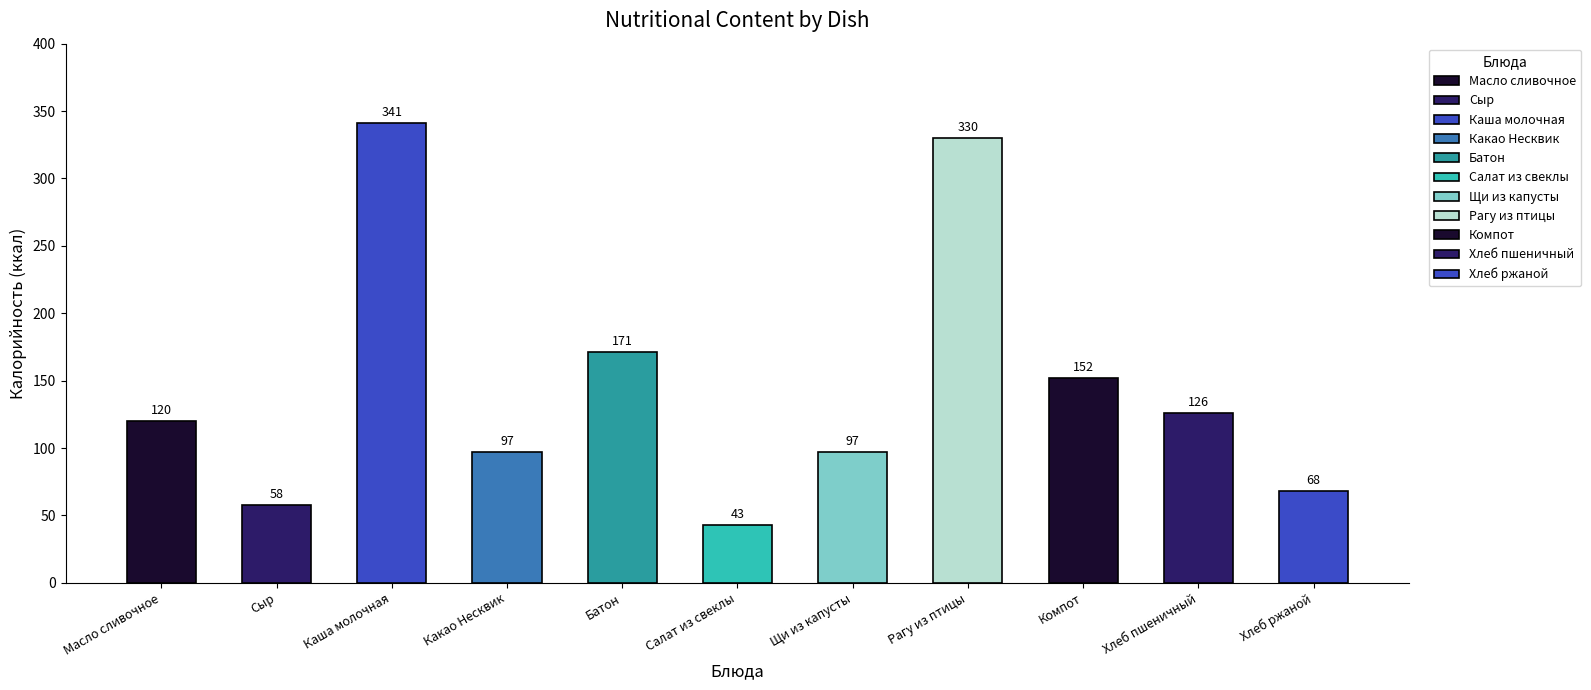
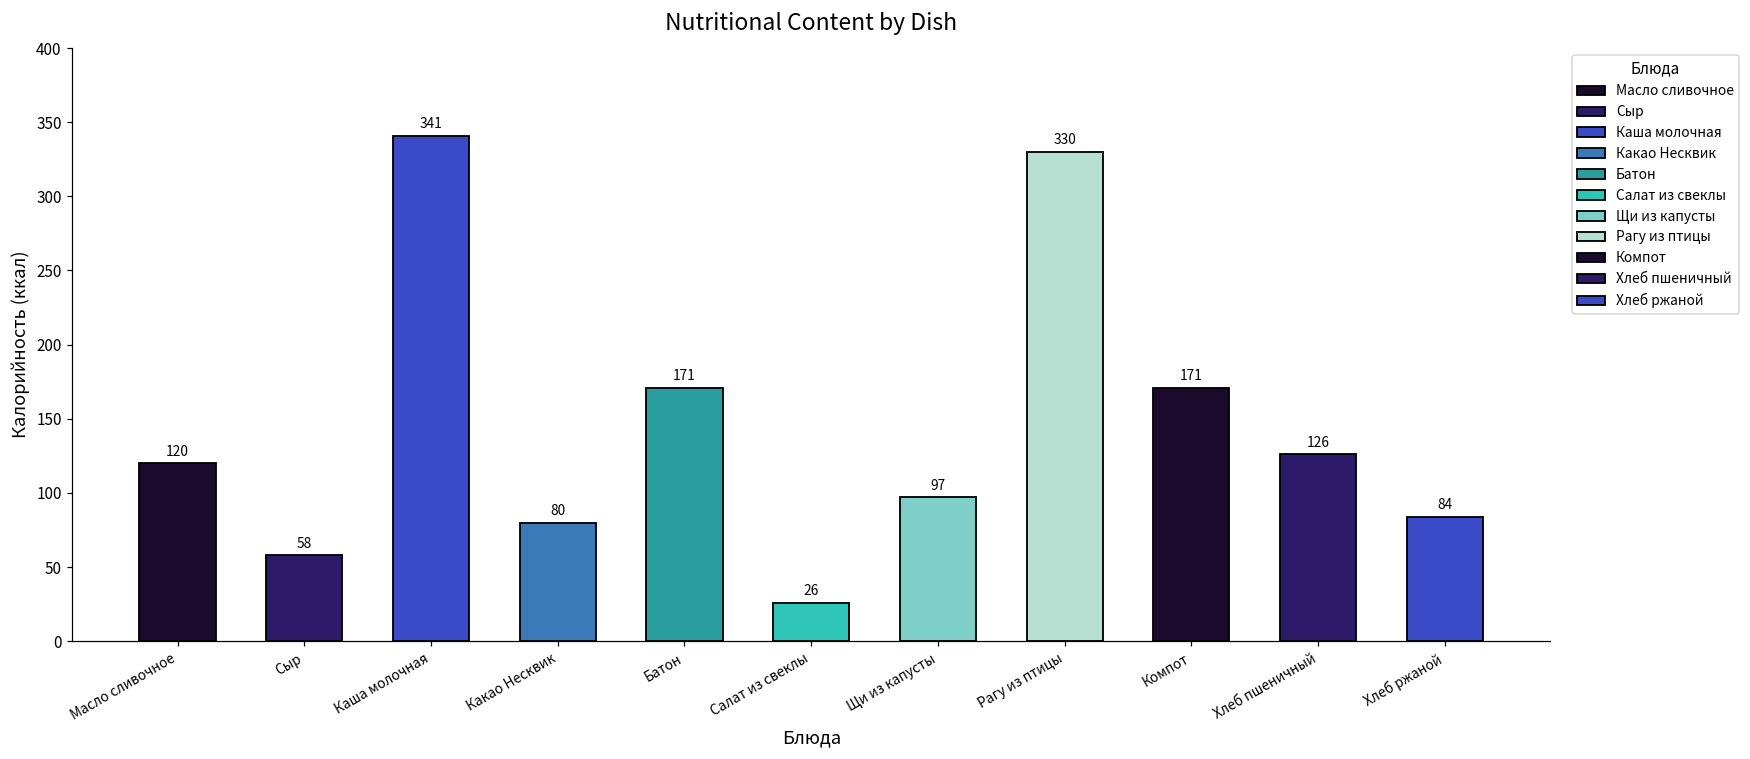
  {
    "Масло сливочное": 120,
    "Сыр": 58,
    "Каша молочная": 341,
-   "Какао Несквик": 97,
+   "Какао Несквик": 80,
    "Батон": 171,
-   "Салат из свеклы": 43,
+   "Салат из свеклы": 26,
    "Щи из капусты": 97,
    "Рагу из птицы": 330,
-   "Компот": 152,
+   "Компот": 171,
    "Хлеб пшеничный": 126,
-   "Хлеб ржаной": 68
+   "Хлеб ржаной": 84
  }
